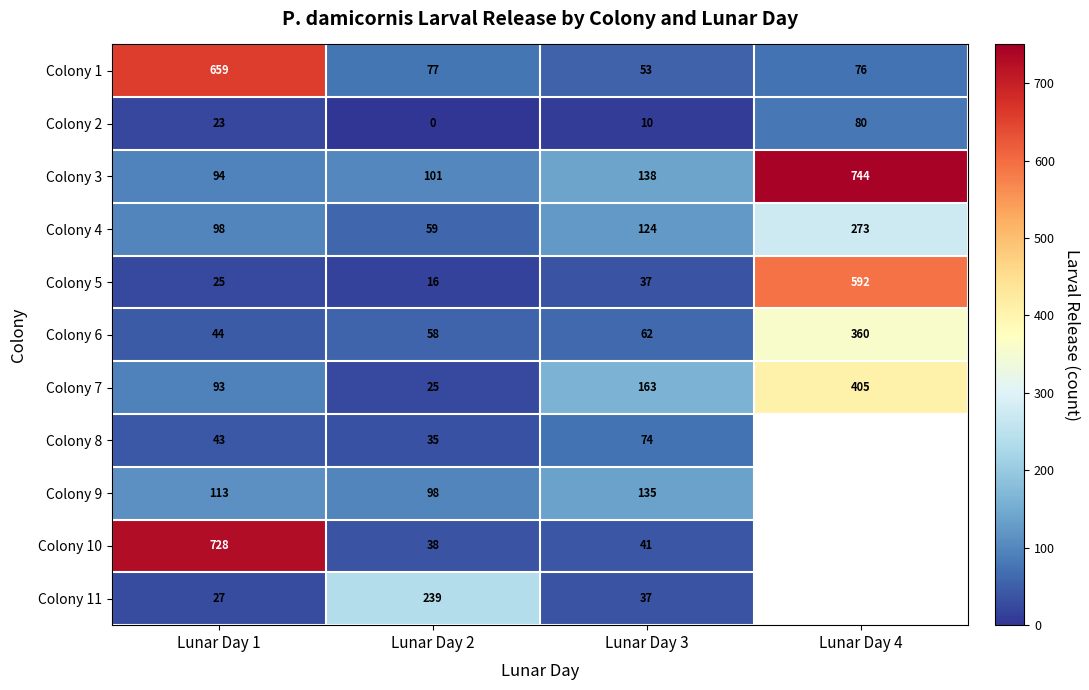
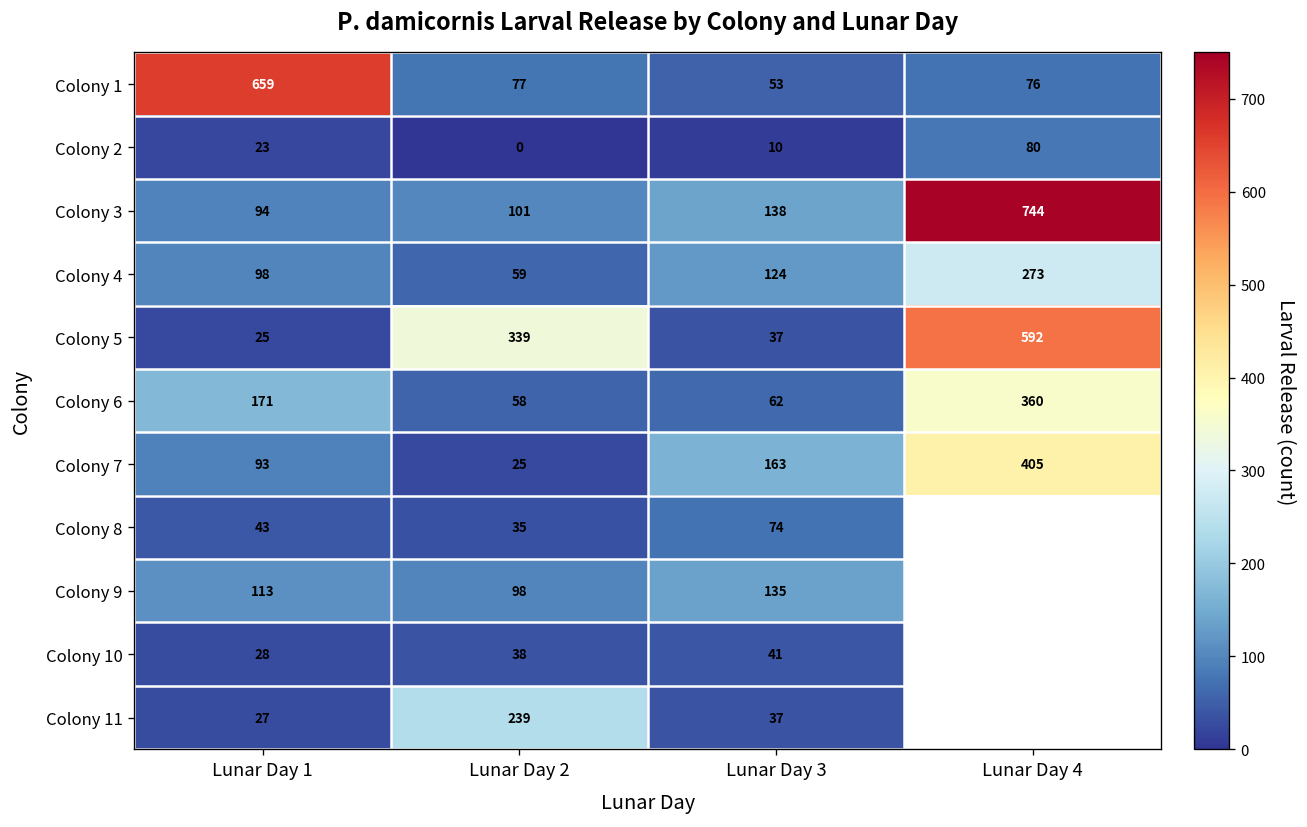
  {
    "Colony 1": {
      "Lunar Day 1": 659,
      "Lunar Day 2": 77,
      "Lunar Day 3": 53,
      "Lunar Day 4": 76
    },
    "Colony 2": {
      "Lunar Day 1": 23,
      "Lunar Day 2": 0,
      "Lunar Day 3": 10,
      "Lunar Day 4": 80
    },
    "Colony 3": {
      "Lunar Day 1": 94,
      "Lunar Day 2": 101,
      "Lunar Day 3": 138,
      "Lunar Day 4": 744
    },
    "Colony 4": {
      "Lunar Day 1": 98,
      "Lunar Day 2": 59,
      "Lunar Day 3": 124,
      "Lunar Day 4": 273
    },
    "Colony 5": {
      "Lunar Day 1": 25,
-     "Lunar Day 2": 16,
+     "Lunar Day 2": 339,
      "Lunar Day 3": 37,
      "Lunar Day 4": 592
    },
    "Colony 6": {
-     "Lunar Day 1": 44,
+     "Lunar Day 1": 171,
      "Lunar Day 2": 58,
      "Lunar Day 3": 62,
      "Lunar Day 4": 360
    },
    "Colony 7": {
      "Lunar Day 1": 93,
      "Lunar Day 2": 25,
      "Lunar Day 3": 163,
      "Lunar Day 4": 405
    },
    "Colony 8": {
      "Lunar Day 1": 43,
      "Lunar Day 2": 35,
      "Lunar Day 3": 74
    },
    "Colony 9": {
      "Lunar Day 1": 113,
      "Lunar Day 2": 98,
      "Lunar Day 3": 135
    },
    "Colony 10": {
-     "Lunar Day 1": 728,
+     "Lunar Day 1": 28,
      "Lunar Day 2": 38,
      "Lunar Day 3": 41
    },
    "Colony 11": {
      "Lunar Day 1": 27,
      "Lunar Day 2": 239,
      "Lunar Day 3": 37
    }
  }
